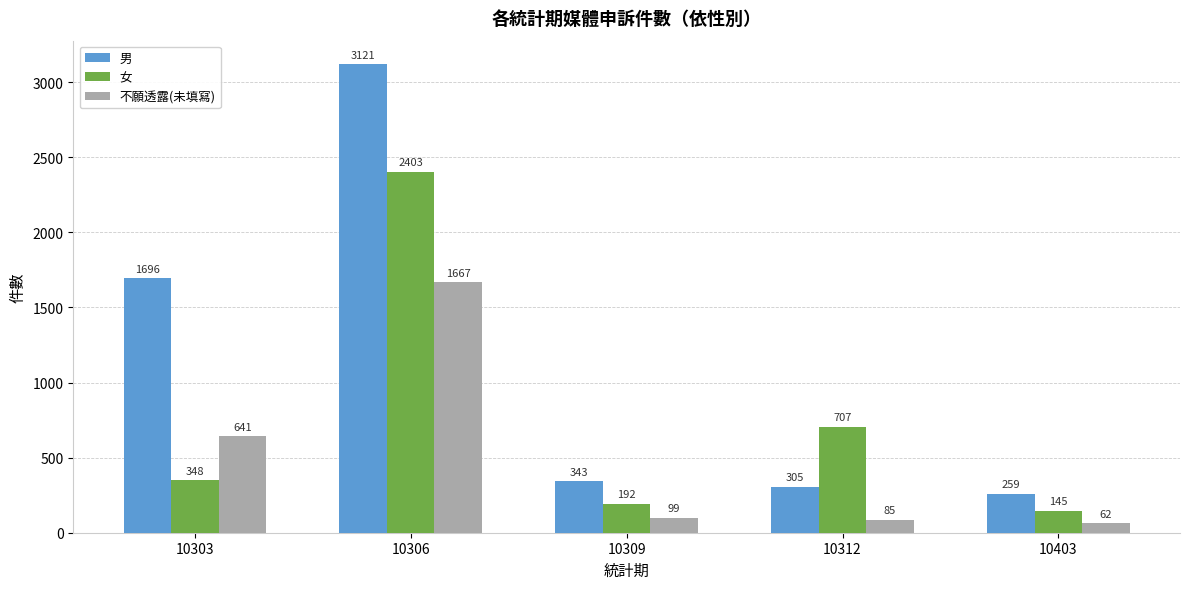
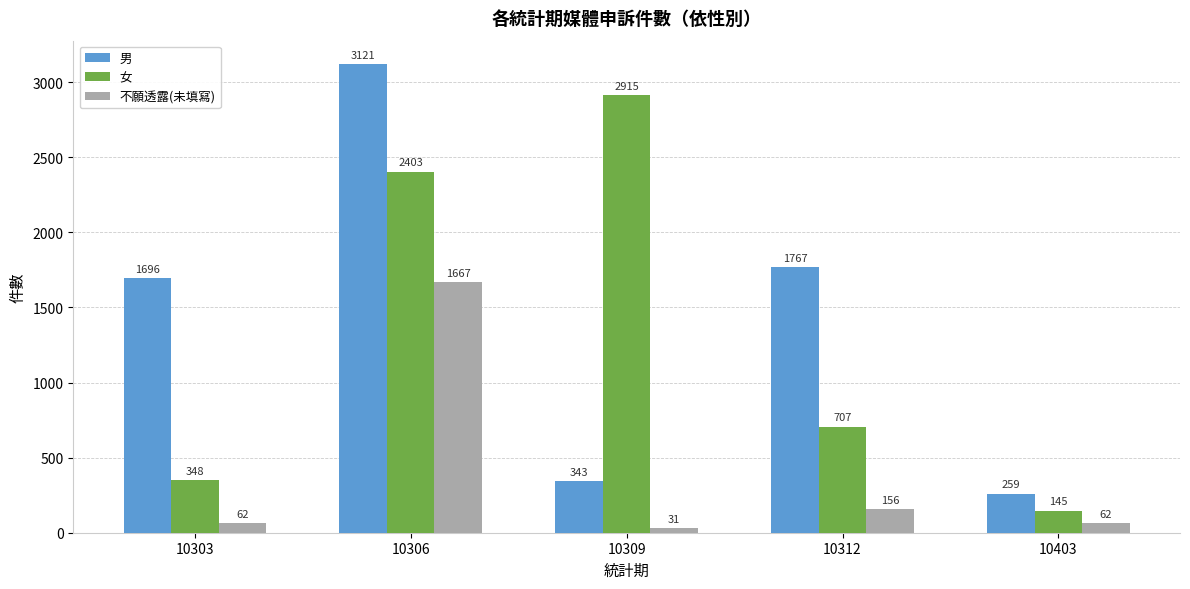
  {
    "男": {
      "10303": 1696,
      "10306": 3121,
      "10309": 343,
-     "10312": 305,
+     "10312": 1767,
      "10403": 259
    },
    "女": {
      "10303": 348,
      "10306": 2403,
-     "10309": 192,
+     "10309": 2915,
      "10312": 707,
      "10403": 145
    },
    "不願透露(未填寫)": {
-     "10303": 641,
+     "10303": 62,
      "10306": 1667,
-     "10309": 99,
-     "10312": 85,
+     "10309": 31,
+     "10312": 156,
      "10403": 62
    }
  }
